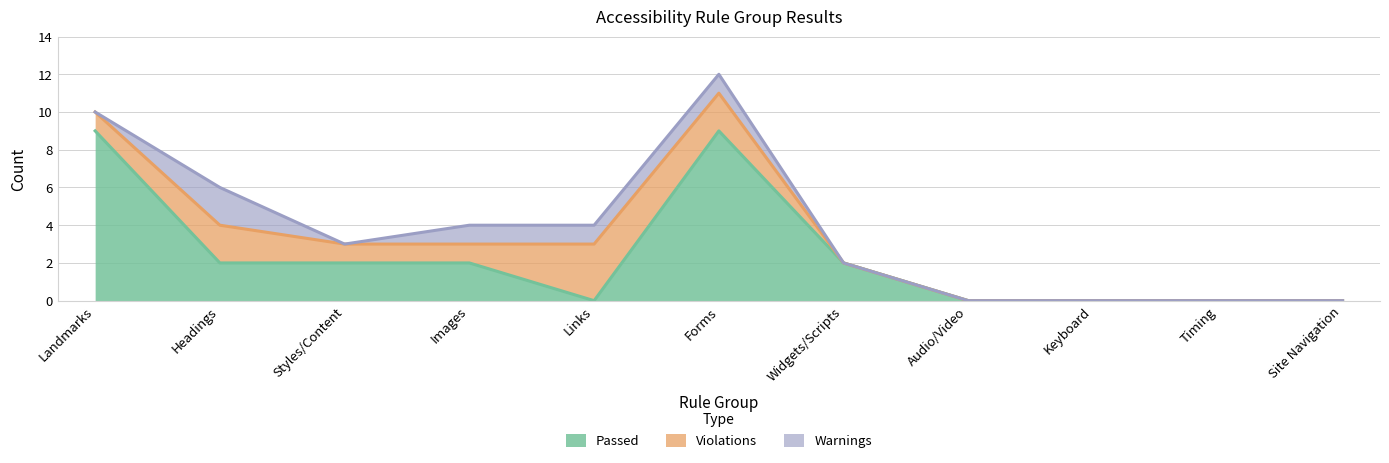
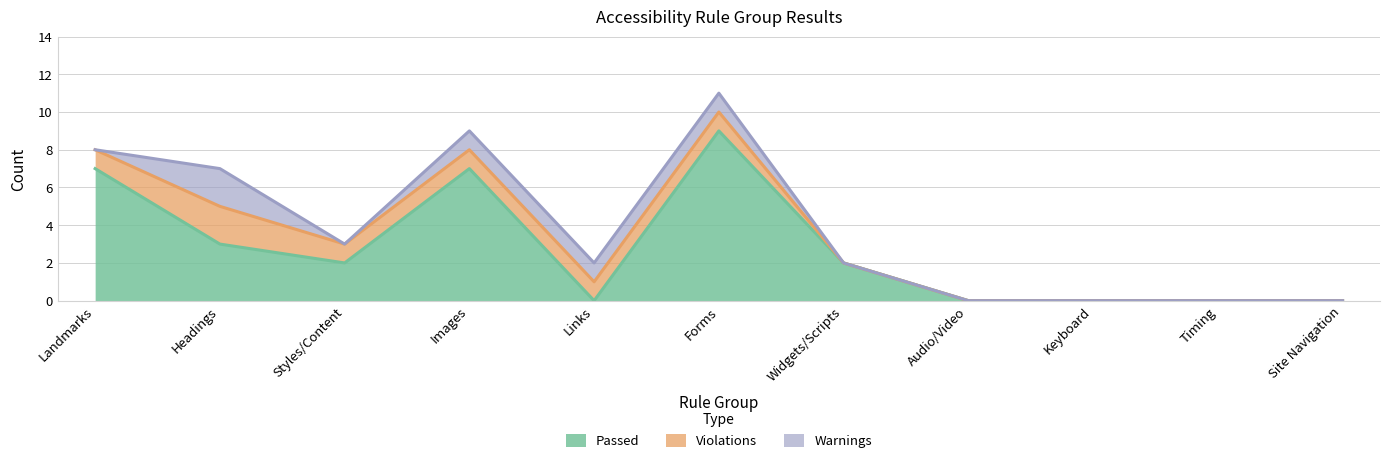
  {
    "Passed": {
-     "Landmarks": 9,
-     "Headings": 2,
+     "Landmarks": 7,
+     "Headings": 3,
      "Styles/Content": 2,
-     "Images": 2,
+     "Images": 7,
      "Links": 0,
      "Forms": 9
    },
    "Violations": {
      "Headings": 2,
      "Images": 1,
-     "Links": 3,
-     "Forms": 2
+     "Links": 1,
+     "Forms": 1
    },
    "Warnings": {
      "Headings": 2,
      "Images": 1,
      "Links": 1,
      "Forms": 1
    }
  }
